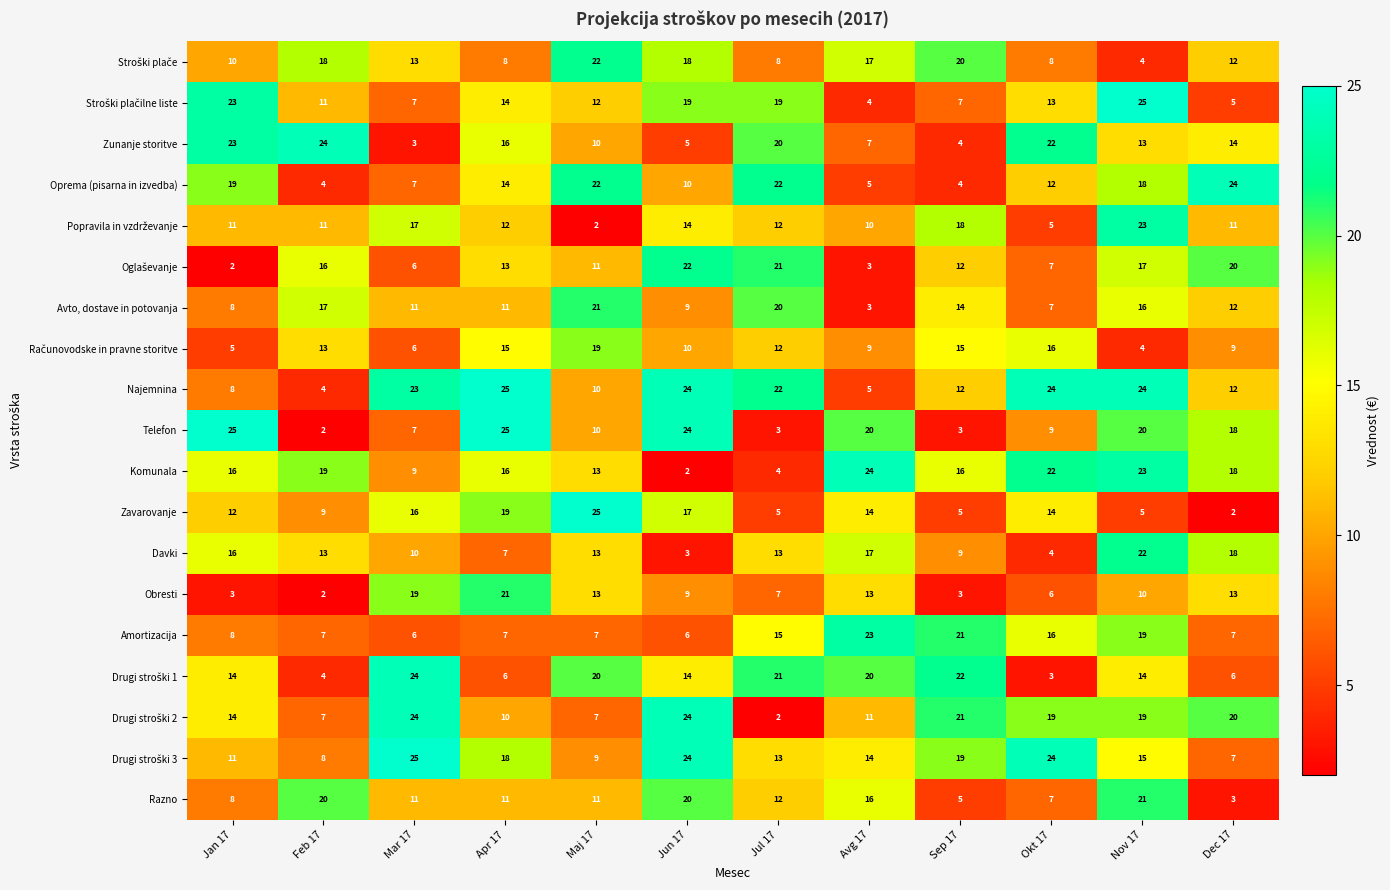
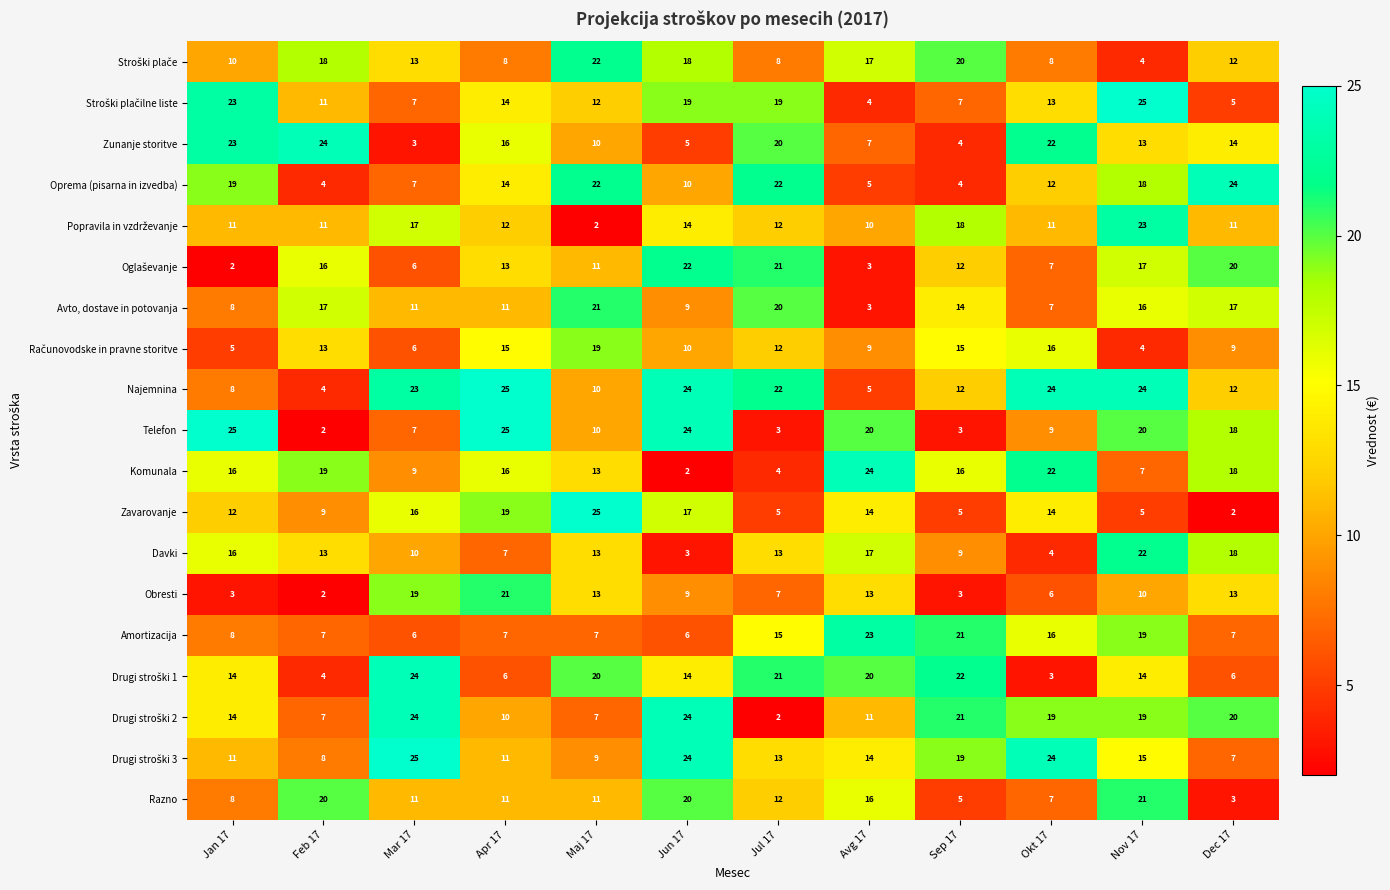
  {
    "Popravila in vzdrževanje": {
      "Jan 17": 11,
      "Feb 17": 11,
      "Mar 17": 17,
      "Apr 17": 12,
      "Maj 17": 2,
      "Jun 17": 14,
      "Jul 17": 12,
      "Avg 17": 10,
      "Sep 17": 18,
-     "Okt 17": 5,
+     "Okt 17": 11,
      "Nov 17": 23,
      "Dec 17": 11
    },
    "Avto, dostave in potovanja": {
      "Jan 17": 8,
      "Feb 17": 17,
      "Mar 17": 11,
      "Apr 17": 11,
      "Maj 17": 21,
      "Jun 17": 9,
      "Jul 17": 20,
      "Avg 17": 3,
      "Sep 17": 14,
      "Okt 17": 7,
      "Nov 17": 16,
-     "Dec 17": 12
+     "Dec 17": 17
    },
    "Komunala": {
      "Jan 17": 16,
      "Feb 17": 19,
      "Mar 17": 9,
      "Apr 17": 16,
      "Maj 17": 13,
      "Jun 17": 2,
      "Jul 17": 4,
      "Avg 17": 24,
      "Sep 17": 16,
      "Okt 17": 22,
-     "Nov 17": 23,
+     "Nov 17": 7,
      "Dec 17": 18
    },
    "Drugi stroški 3": {
      "Jan 17": 11,
      "Feb 17": 8,
      "Mar 17": 25,
-     "Apr 17": 18,
+     "Apr 17": 11,
      "Maj 17": 9,
      "Jun 17": 24,
      "Jul 17": 13,
      "Avg 17": 14,
      "Sep 17": 19,
      "Okt 17": 24,
      "Nov 17": 15,
      "Dec 17": 7
    }
  }
